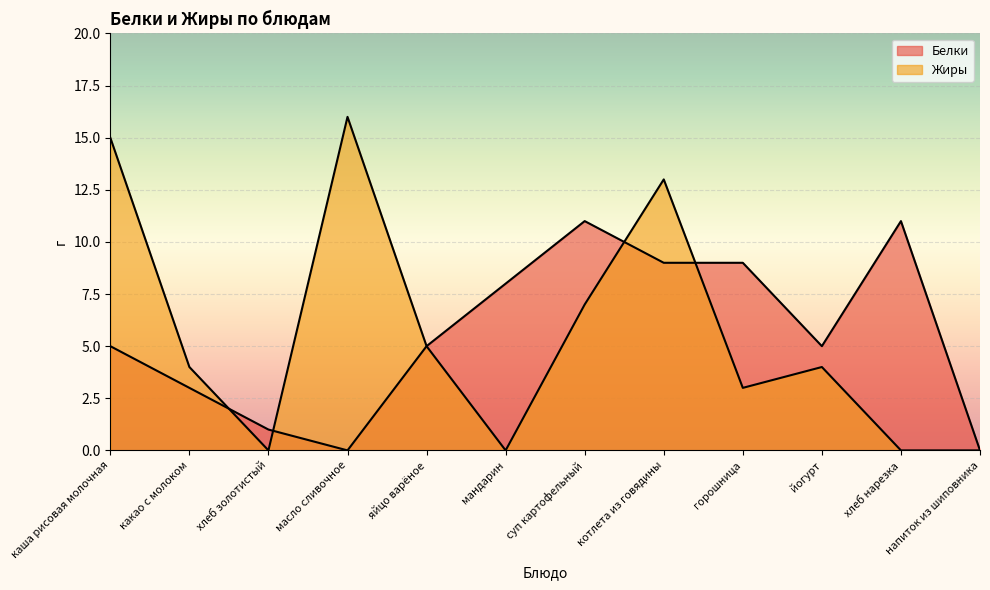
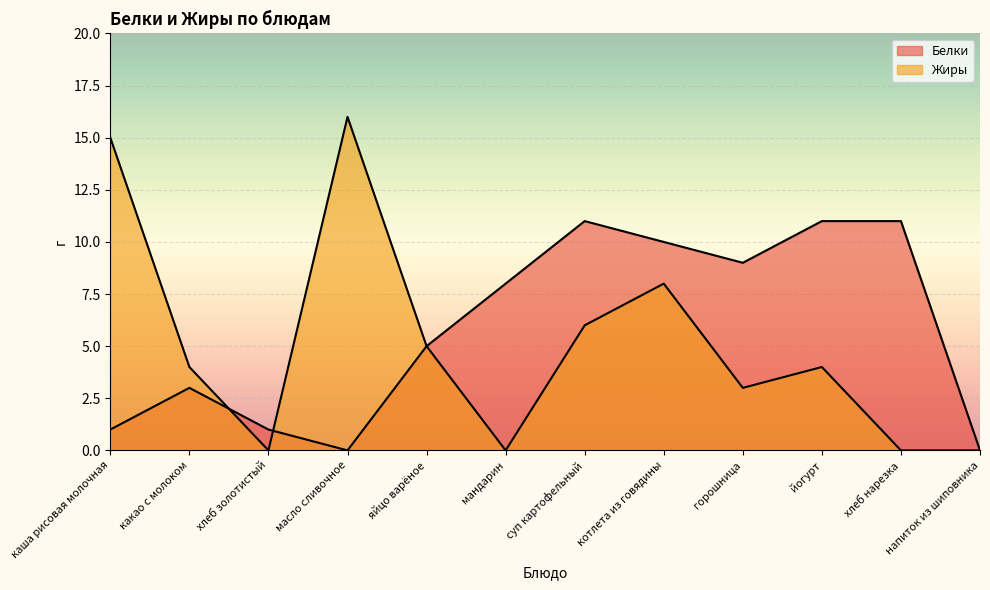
  {
    "Белки": {
-     "каша рисовая молочная": 5,
+     "каша рисовая молочная": 1,
      "какао с молоком": 3,
      "хлеб золотистый": 1,
      "масло сливочное": 0,
      "мандарин": 8,
      "суп картофельный": 11,
-     "котлета из говядины": 9,
+     "котлета из говядины": 10,
      "горошница": 9,
-     "йогурт": 5,
+     "йогурт": 11,
      "хлеб нарезка": 11
    },
    "Жиры": {
      "каша рисовая молочная": 15,
      "какао с молоком": 4,
      "хлеб золотистый": 0,
      "масло сливочное": 16,
      "мандарин": 0,
-     "суп картофельный": 7,
-     "котлета из говядины": 13,
+     "суп картофельный": 6,
+     "котлета из говядины": 8,
      "горошница": 3,
      "йогурт": 4,
      "хлеб нарезка": 0
    }
  }
